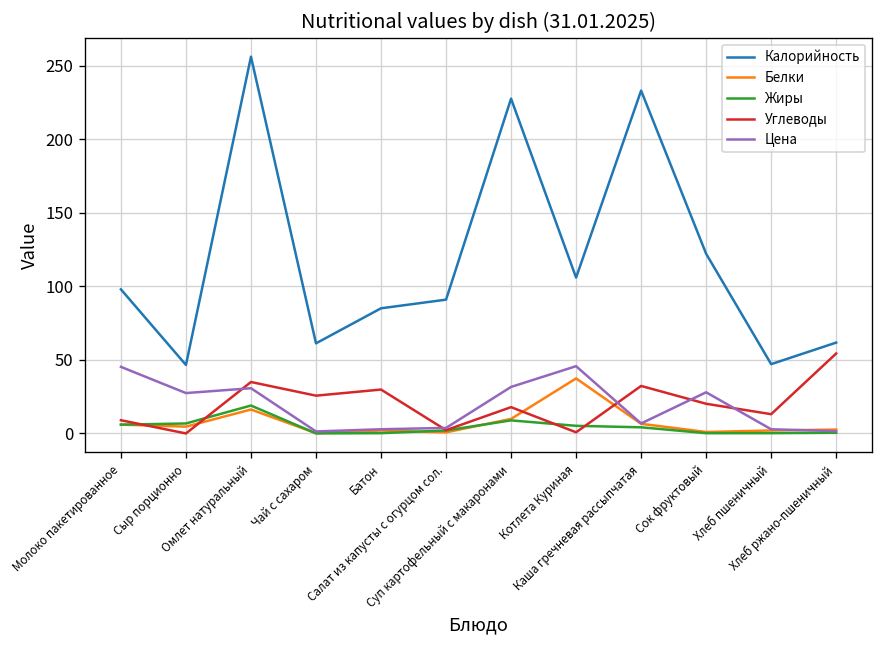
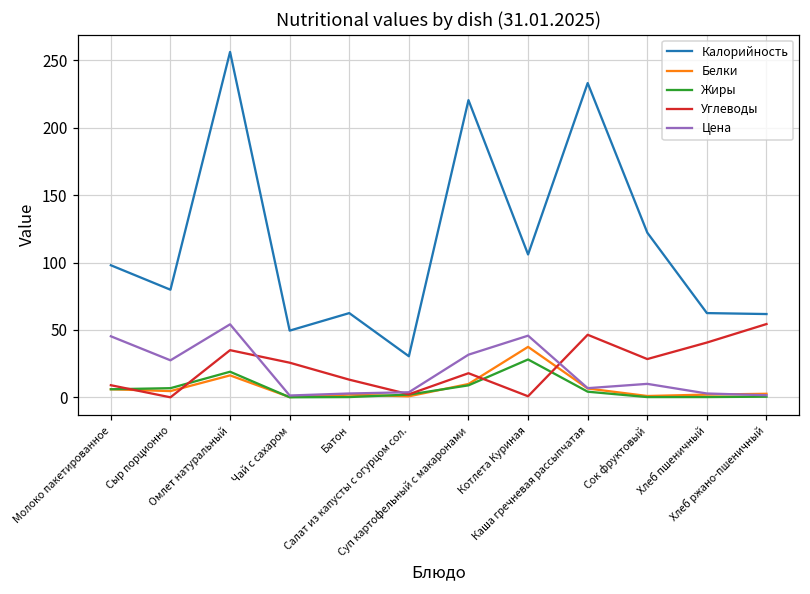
  {
    "Калорийность": {
      "Молоко пакетированное": 98,
-     "Сыр порционно": 47,
+     "Сыр порционно": 80,
      "Омлет натуральный": 256,
-     "Чай с сахаром": 61,
-     "Батон": 85,
-     "Салат из капусты с огурцом сол.": 91,
-     "Суп картофельный с макаронами": 228,
+     "Чай с сахаром": 50,
+     "Батон": 63,
+     "Салат из капусты с огурцом сол.": 30,
+     "Суп картофельный с макаронами": 221,
      "Котлета Куриная": 106,
      "Каша гречневая рассыпчатая": 233,
      "Сок фруктовый": 122,
-     "Хлеб пшеничный": 47,
+     "Хлеб пшеничный": 63,
      "Хлеб ржано-пшеничный": 62
    },
    "Белки": {
      "Сыр порционно": 5,
      "Омлет натуральный": 16,
      "Котлета Куриная": 37
    },
    "Жиры": {
      "Сыр порционно": 7,
      "Омлет натуральный": 19,
-     "Котлета Куриная": 5,
+     "Котлета Куриная": 28,
      "Каша гречневая рассыпчатая": 4
    },
    "Углеводы": {
      "Молоко пакетированное": 9,
      "Сыр порционно": 0,
      "Омлет натуральный": 35,
      "Чай с сахаром": 26,
-     "Батон": 30,
+     "Батон": 13,
      "Суп картофельный с макаронами": 18,
      "Котлета Куриная": 1,
-     "Каша гречневая рассыпчатая": 32,
-     "Сок фруктовый": 20,
-     "Хлеб пшеничный": 13,
+     "Каша гречневая рассыпчатая": 46,
+     "Сок фруктовый": 28,
+     "Хлеб пшеничный": 41,
      "Хлеб ржано-пшеничный": 54
    },
    "Цена": {
      "Молоко пакетированное": 45,
      "Сыр порционно": 27,
-     "Омлет натуральный": 31,
+     "Омлет натуральный": 54,
      "Суп картофельный с макаронами": 32,
      "Котлета Куриная": 46,
-     "Сок фруктовый": 28
+     "Сок фруктовый": 10
    }
  }
